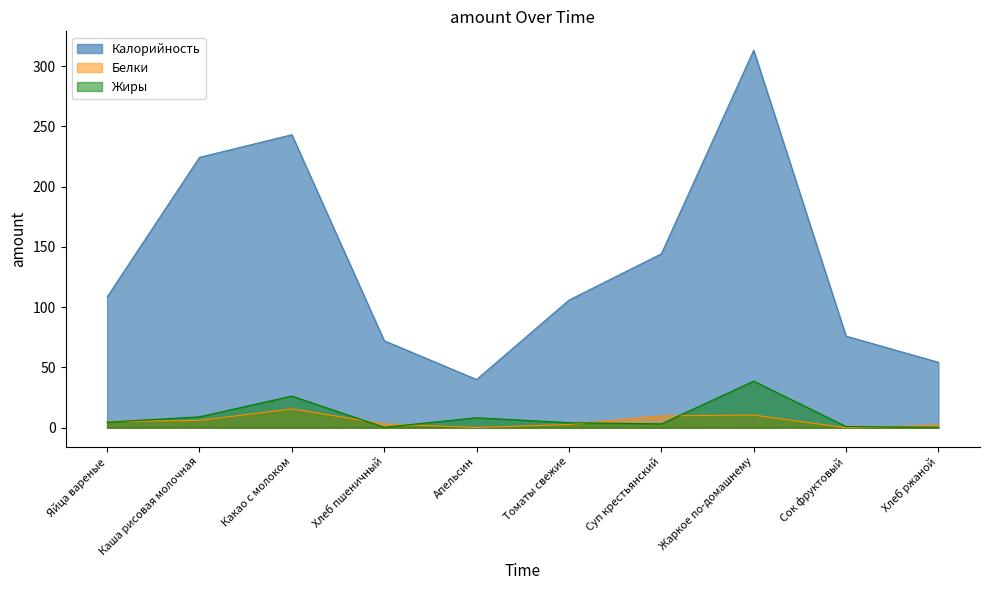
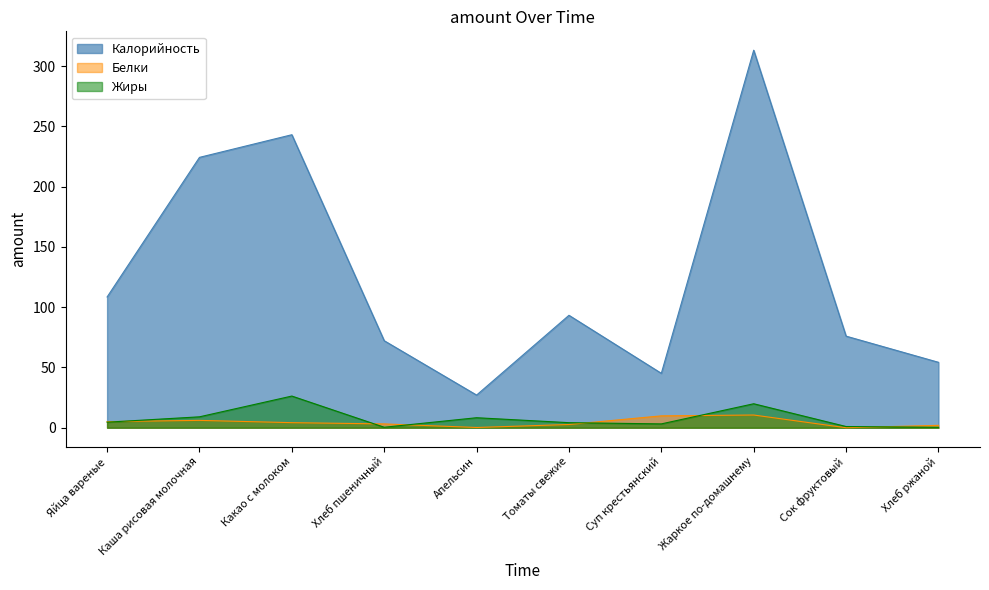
  {
    "Калорийность": {
      "Яйца вареные": 109,
      "Каша рисовая молочная": 224,
      "Какао с молоком": 243,
      "Хлеб пшеничный": 72,
-     "Апельсин": 40,
-     "Томаты свежие": 106,
-     "Суп крестьянский": 144,
+     "Апельсин": 27,
+     "Томаты свежие": 93,
+     "Суп крестьянский": 45,
      "Жаркое по-домашнему": 313,
      "Сок фруктовый": 76,
      "Хлеб ржаной": 54
    },
    "Белки": {
      "Каша рисовая молочная": 6,
-     "Какао с молоком": 16,
+     "Какао с молоком": 4,
      "Хлеб пшеничный": 3,
      "Апельсин": 0,
      "Суп крестьянский": 10,
      "Жаркое по-домашнему": 11
    },
    "Жиры": {
      "Каша рисовая молочная": 9,
      "Какао с молоком": 26,
      "Хлеб пшеничный": 0,
      "Апельсин": 8,
      "Суп крестьянский": 3,
-     "Жаркое по-домашнему": 39
+     "Жаркое по-домашнему": 20
    }
  }
